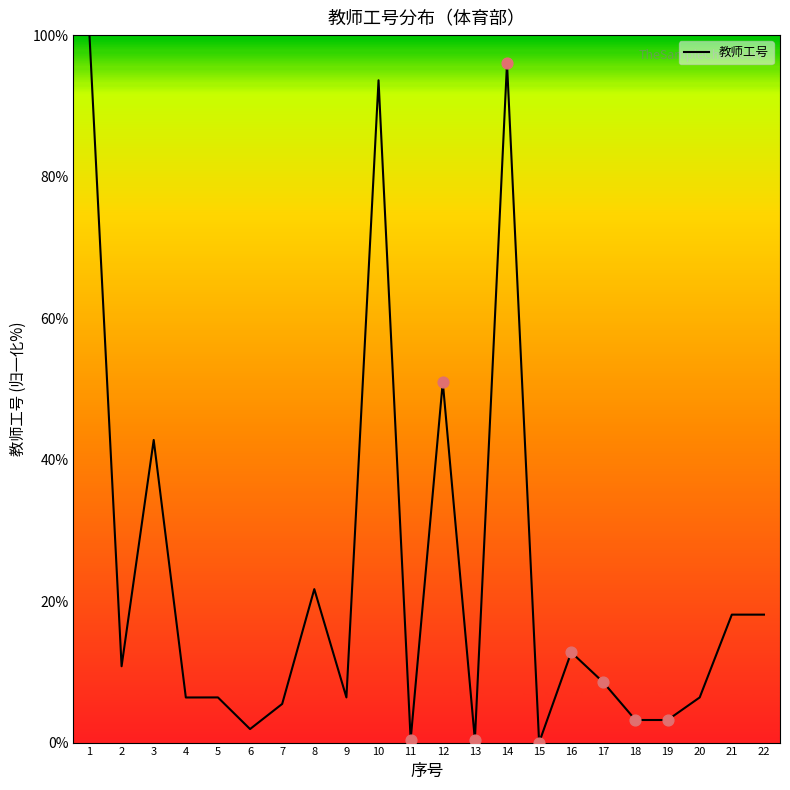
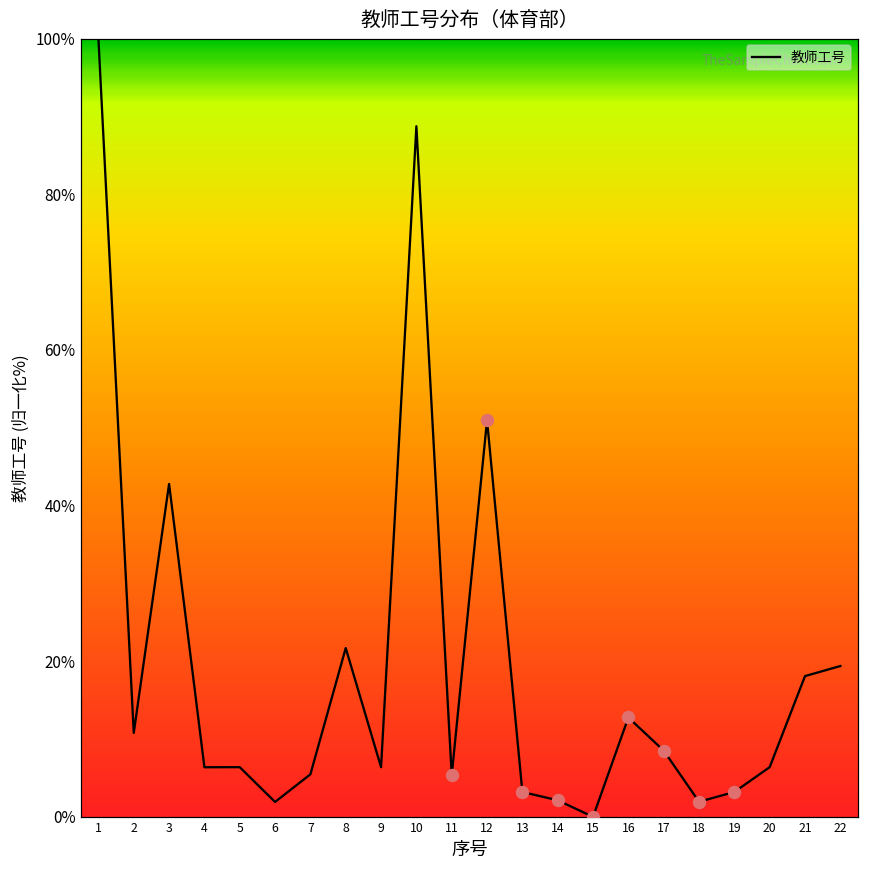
  {
    "教师工号": {
      "1": "100%",
      "2": "11%",
      "3": "43%",
      "4": "6%",
      "5": "6%",
      "6": "2%",
      "7": "5%",
      "8": "22%",
      "9": "6%",
-     "10": "94%",
-     "11": "0%",
-     "13": "0%",
-     "14": "96%",
-     "18": "3%",
+     "10": "89%",
+     "11": "5%",
+     "13": "3%",
+     "14": "2%",
+     "18": "2%",
      "20": "6%",
      "21": "18%",
-     "22": "18%"
+     "22": "19%"
    }
  }
